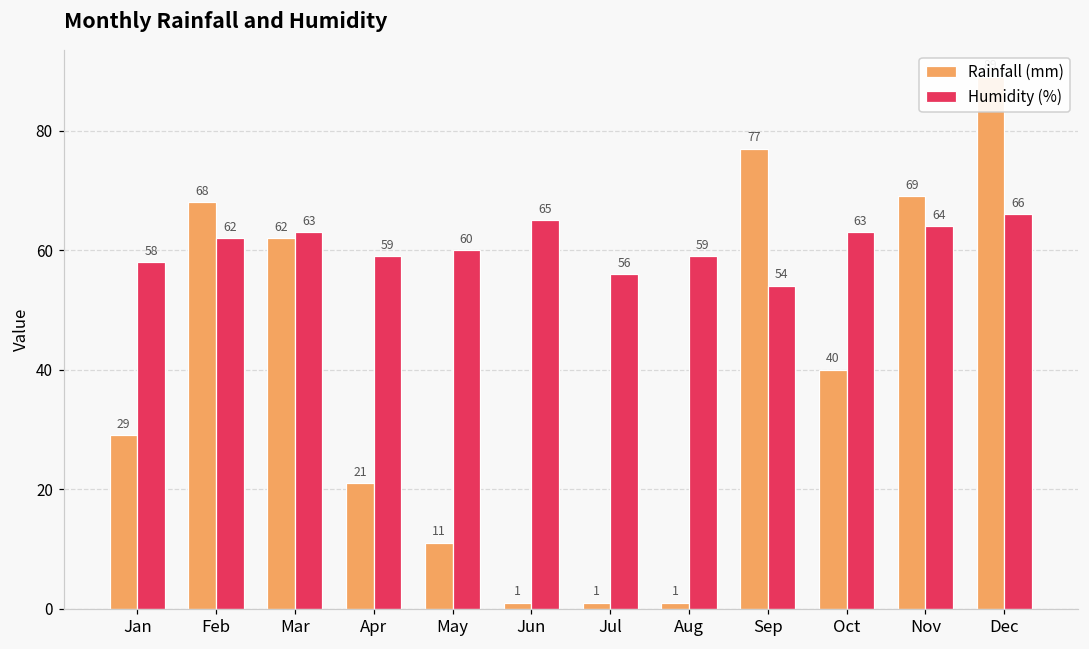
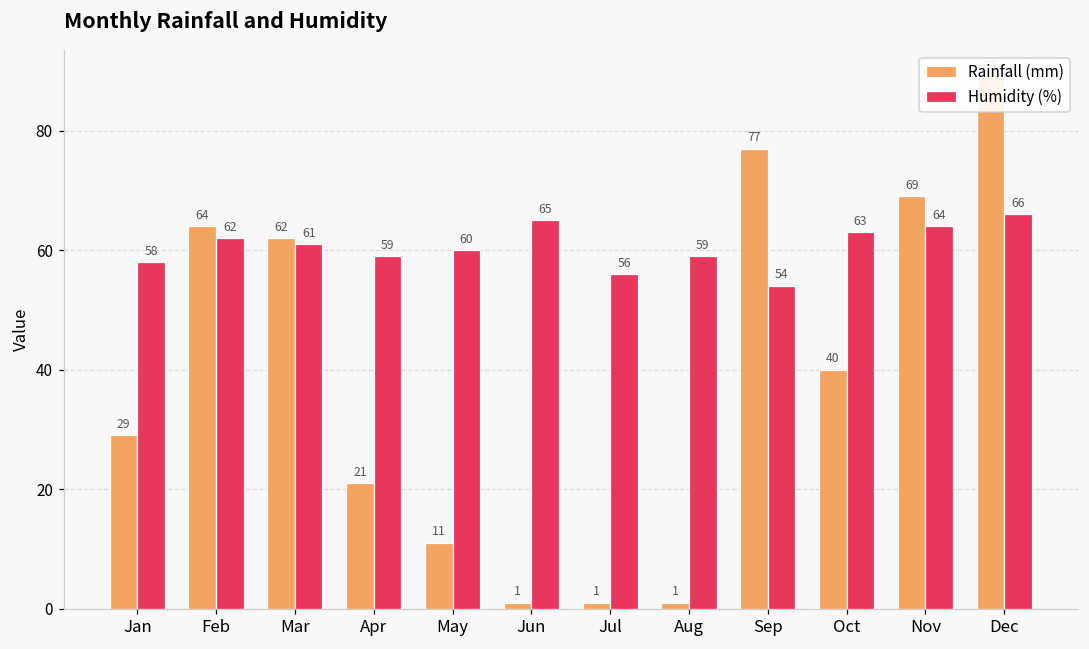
  {
    "Rainfall (mm)": {
      "Jan": 29,
-     "Feb": 68,
+     "Feb": 64,
      "Mar": 62,
      "Apr": 21,
      "May": 11,
      "Jun": 1,
      "Jul": 1,
      "Aug": 1,
      "Sep": 77,
      "Oct": 40,
      "Nov": 69
    },
    "Humidity (%)": {
      "Jan": 58,
      "Feb": 62,
-     "Mar": 63,
+     "Mar": 61,
      "Apr": 59,
      "May": 60,
      "Jun": 65,
      "Jul": 56,
      "Aug": 59,
      "Sep": 54,
      "Oct": 63,
      "Nov": 64,
      "Dec": 66
    }
  }
